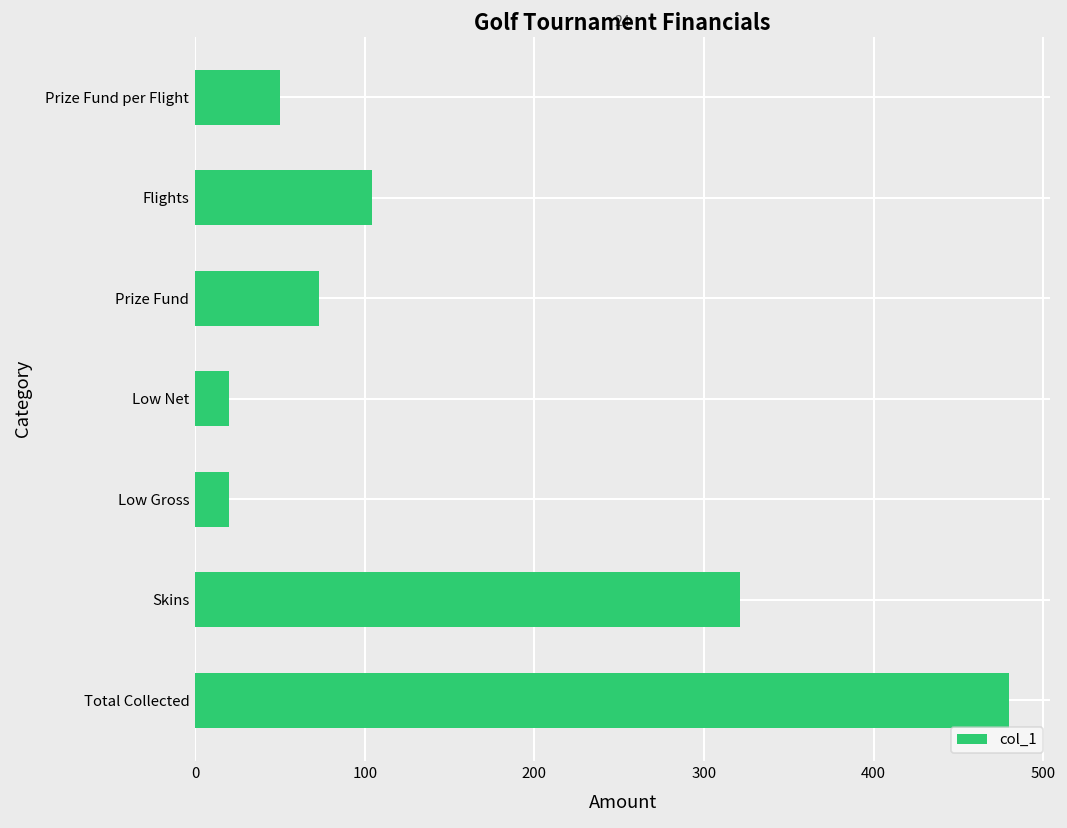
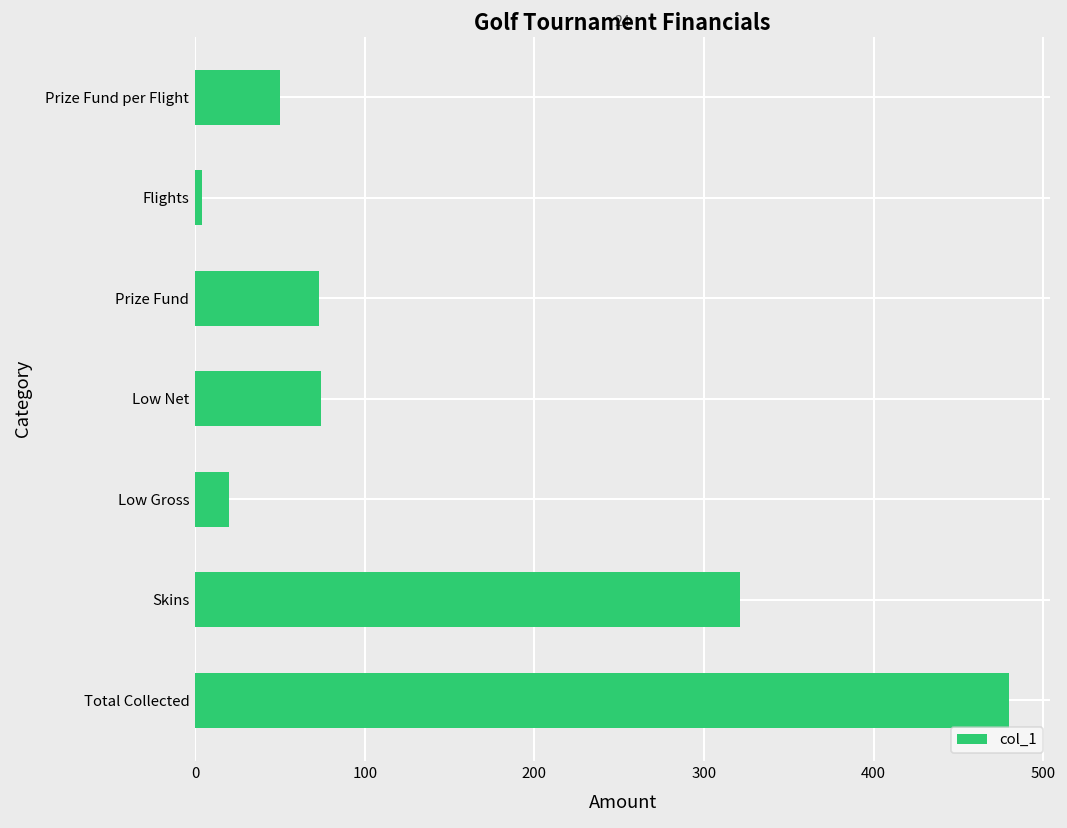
  {
    "Prize Fund per Flight": 50,
-   "Flights": 104,
+   "Flights": 4,
    "Prize Fund": 73,
-   "Low Net": 20,
+   "Low Net": 74,
    "Low Gross": 20,
    "Skins": 321,
    "Total Collected": 480
  }
